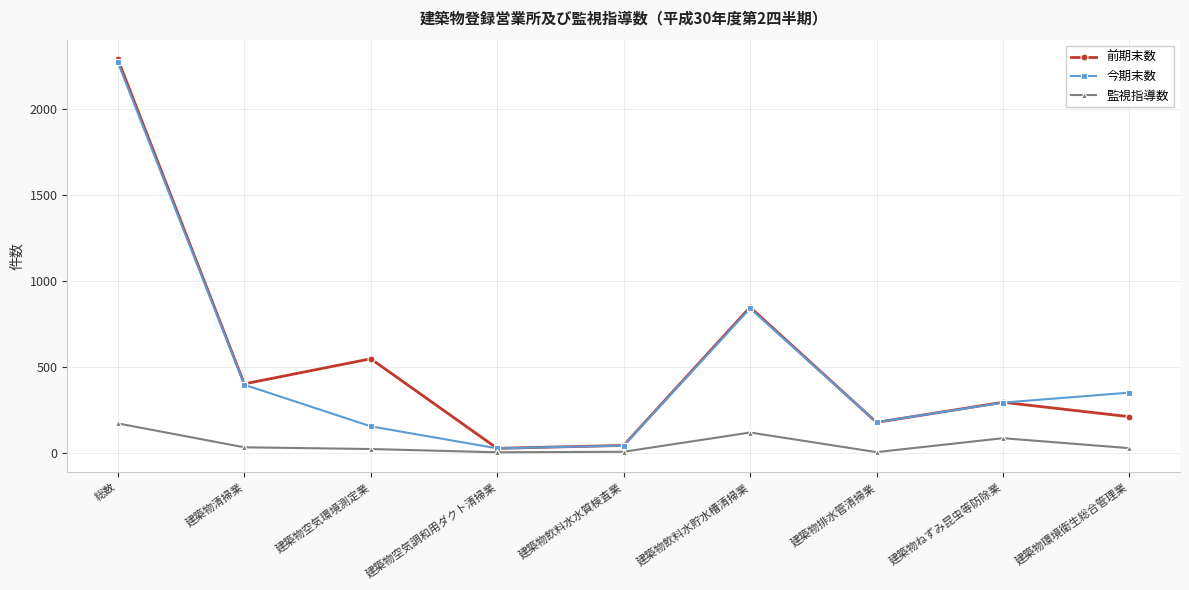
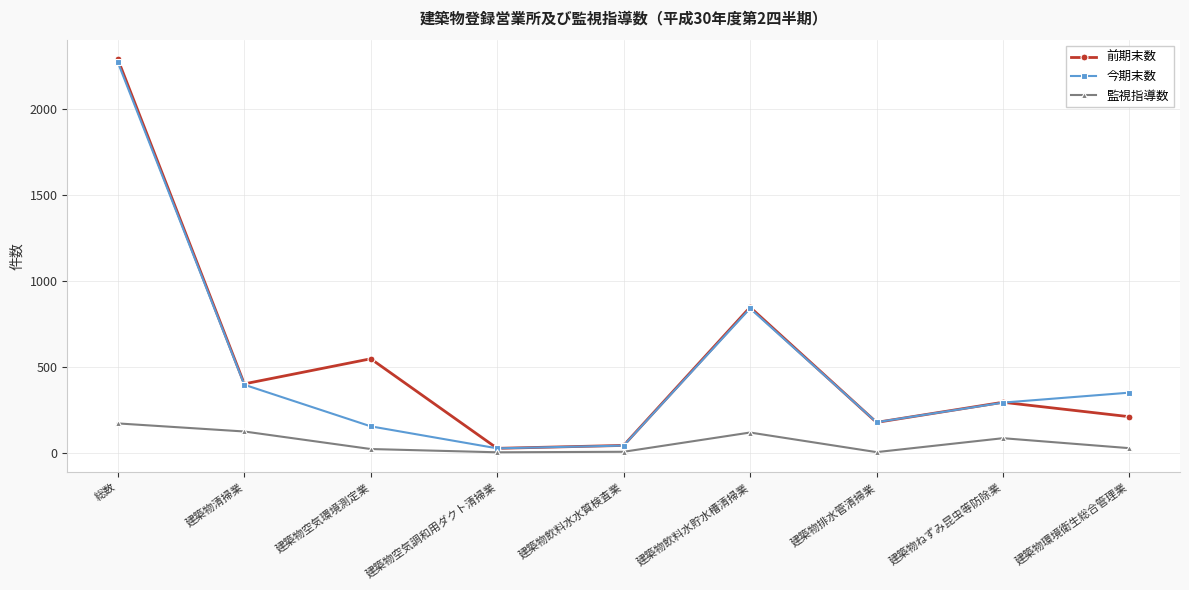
  {
    "前期末数": {
      "総数": 2290,
      "建築物空気環境測定業": 550,
      "建築物環境衛生総合管理業": 210
    },
    "今期末数": {
      "総数": 2270,
      "建築物空気環境測定業": 150,
      "建築物環境衛生総合管理業": 350
    },
    "監視指導数": {
      "総数": 170,
-     "建築物清掃業": 30,
+     "建築物清掃業": 120,
      "建築物空気環境測定業": 20,
      "建築物空気調和用ダクト清掃業": 0,
      "建築物飲料水水質検査業": 10,
      "建築物飲料水貯水槽清掃業": 120,
      "建築物排水管清掃業": 0,
      "建築物ねずみ昆虫等防除業": 80,
      "建築物環境衛生総合管理業": 30
    }
  }
